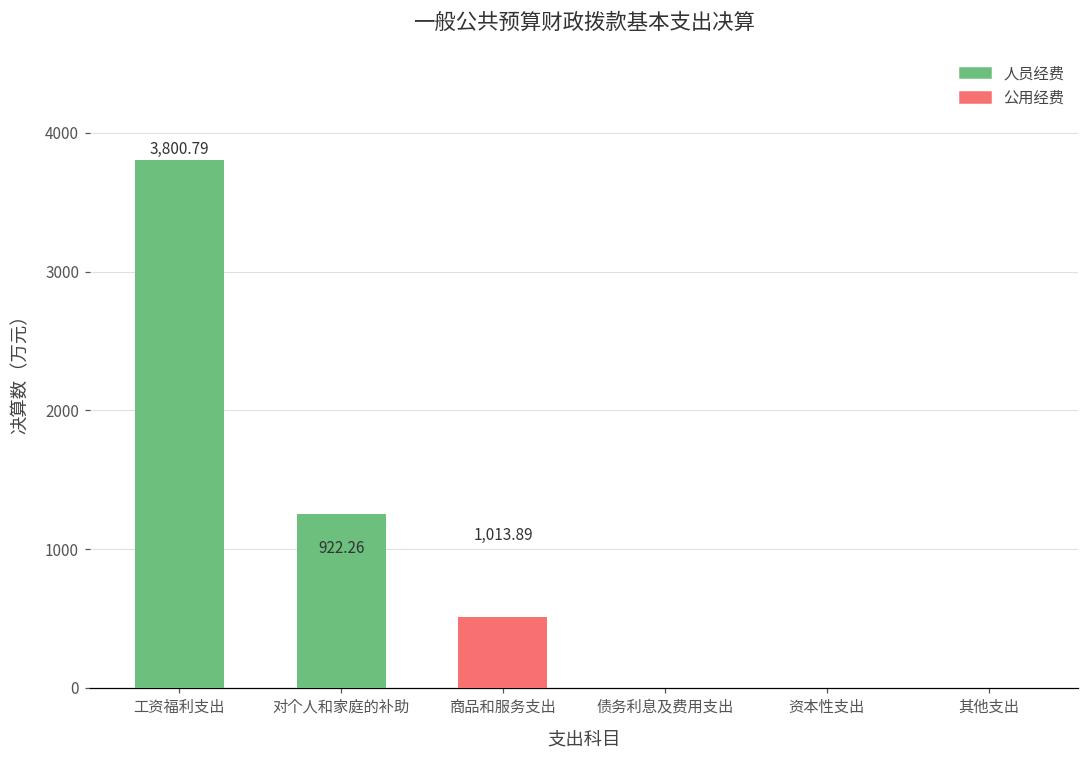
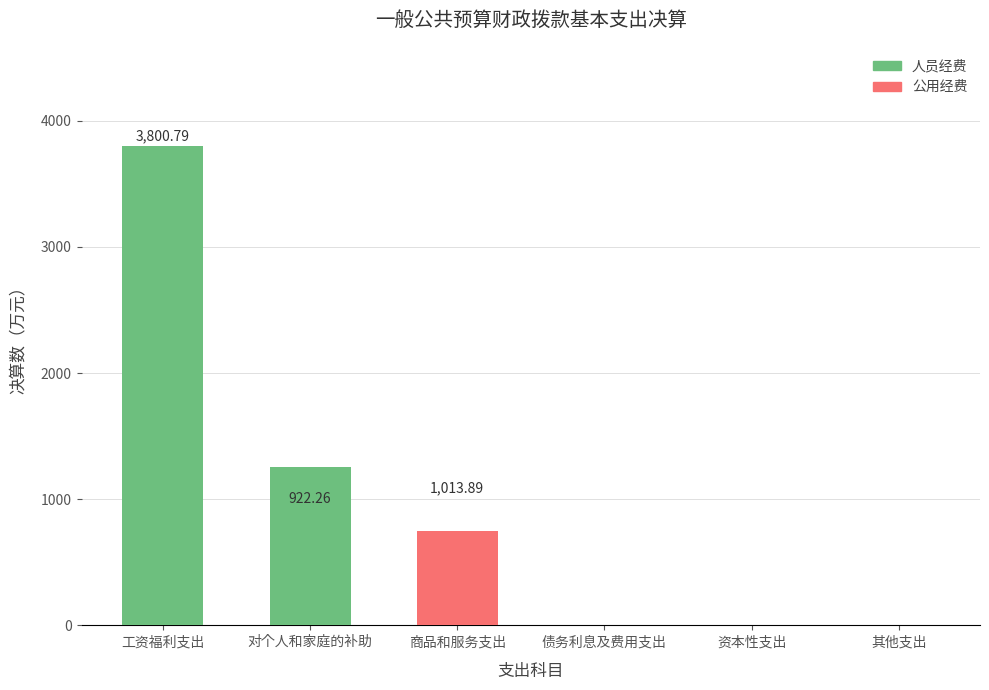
  {
    "人员经费": {
      "工资福利支出": "3,800.79"
    },
    "公用经费": {
-     "商品和服务支出": "510"
+     "商品和服务支出": "750"
    }
  }
